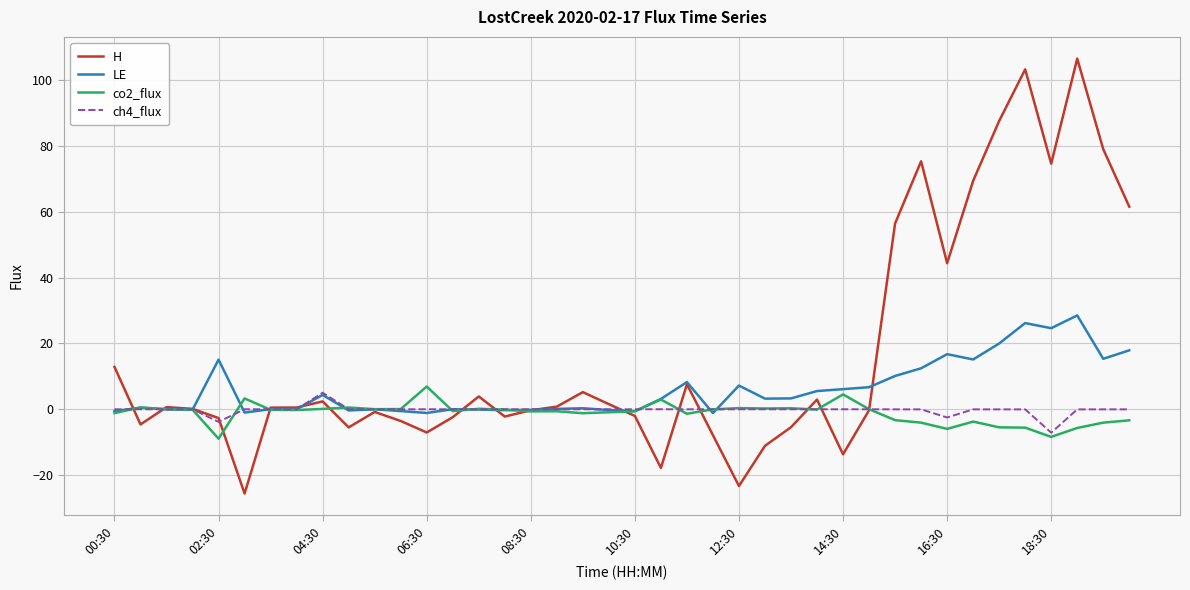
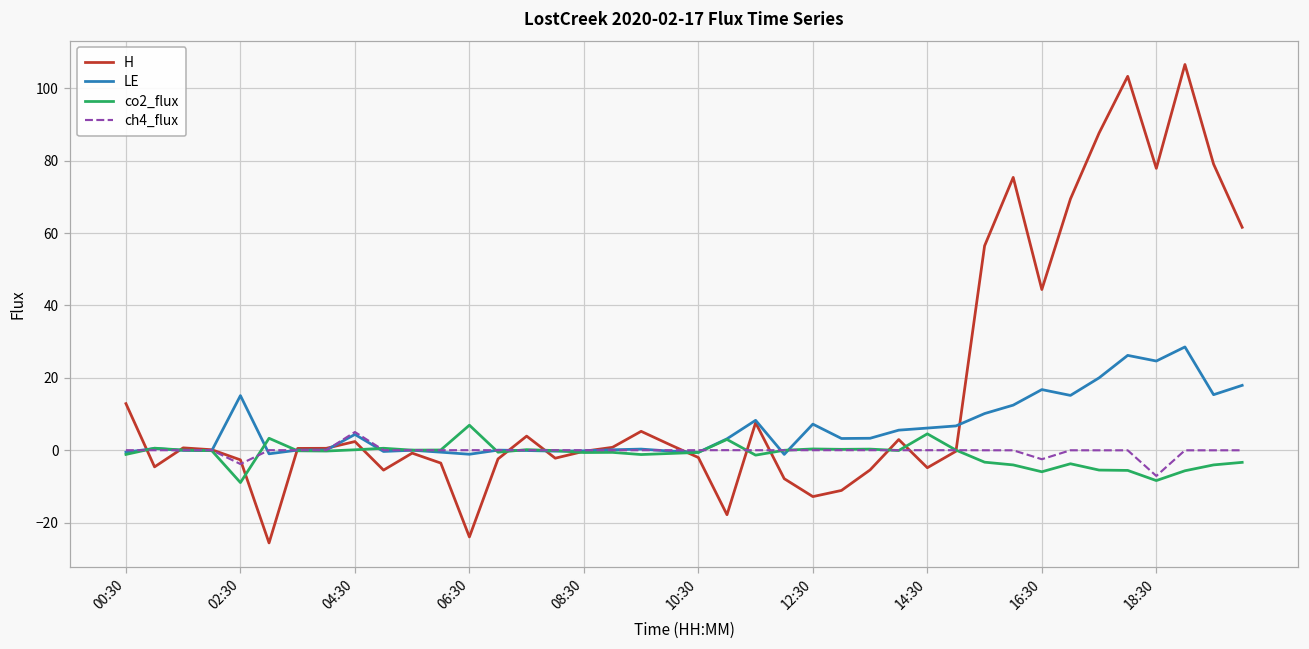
  {
    "H": {
      "00:30": 13,
      "02:30": -3,
      "04:30": 2,
-     "06:30": -7,
+     "06:30": -24,
      "10:30": -2,
-     "12:30": -23,
-     "14:30": -14,
+     "12:30": -13,
+     "14:30": -5,
      "16:30": 44,
-     "18:30": 75
+     "18:30": 78
    },
    "LE": {
      "02:30": 15,
      "06:30": -1,
      "12:30": 7,
      "14:30": 6,
      "16:30": 17,
      "18:30": 25
    },
    "co2_flux": {
      "02:30": -9,
      "04:30": 0,
      "06:30": 7,
      "14:30": 5,
      "16:30": -6,
      "18:30": -8
    },
    "ch4_flux": {
      "02:30": -4,
      "06:30": 0,
      "14:30": 0,
      "16:30": -2,
      "18:30": -7
    }
  }
